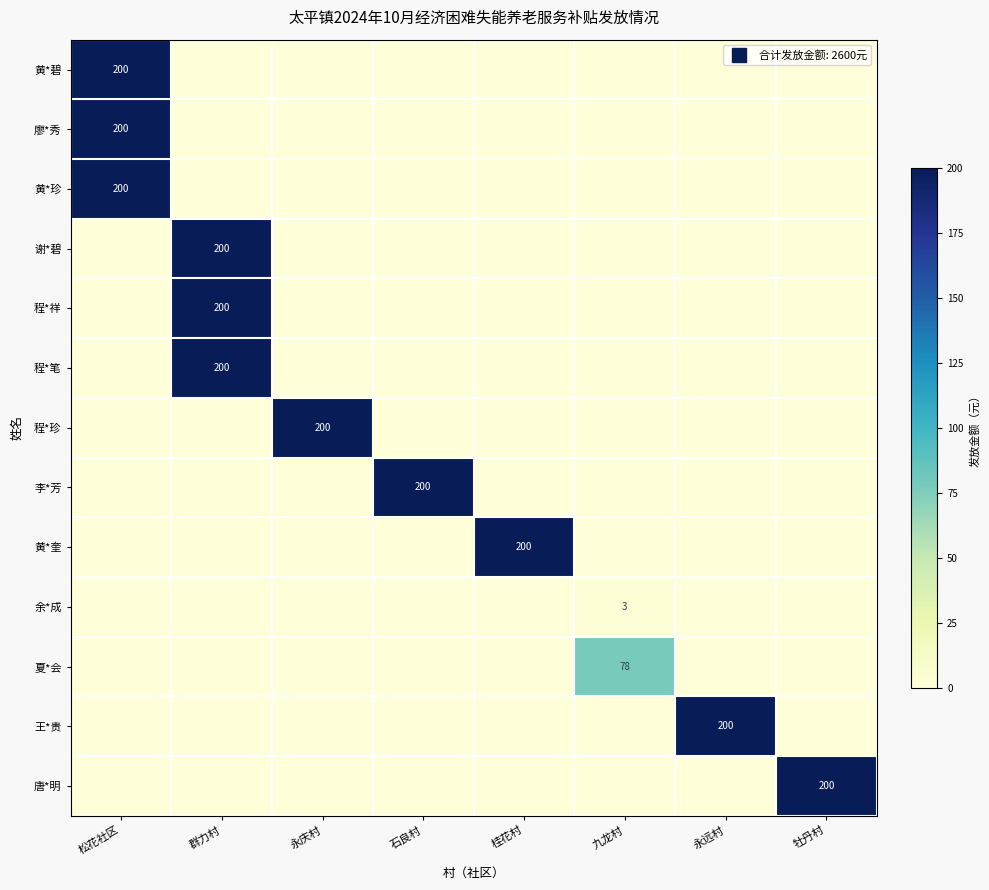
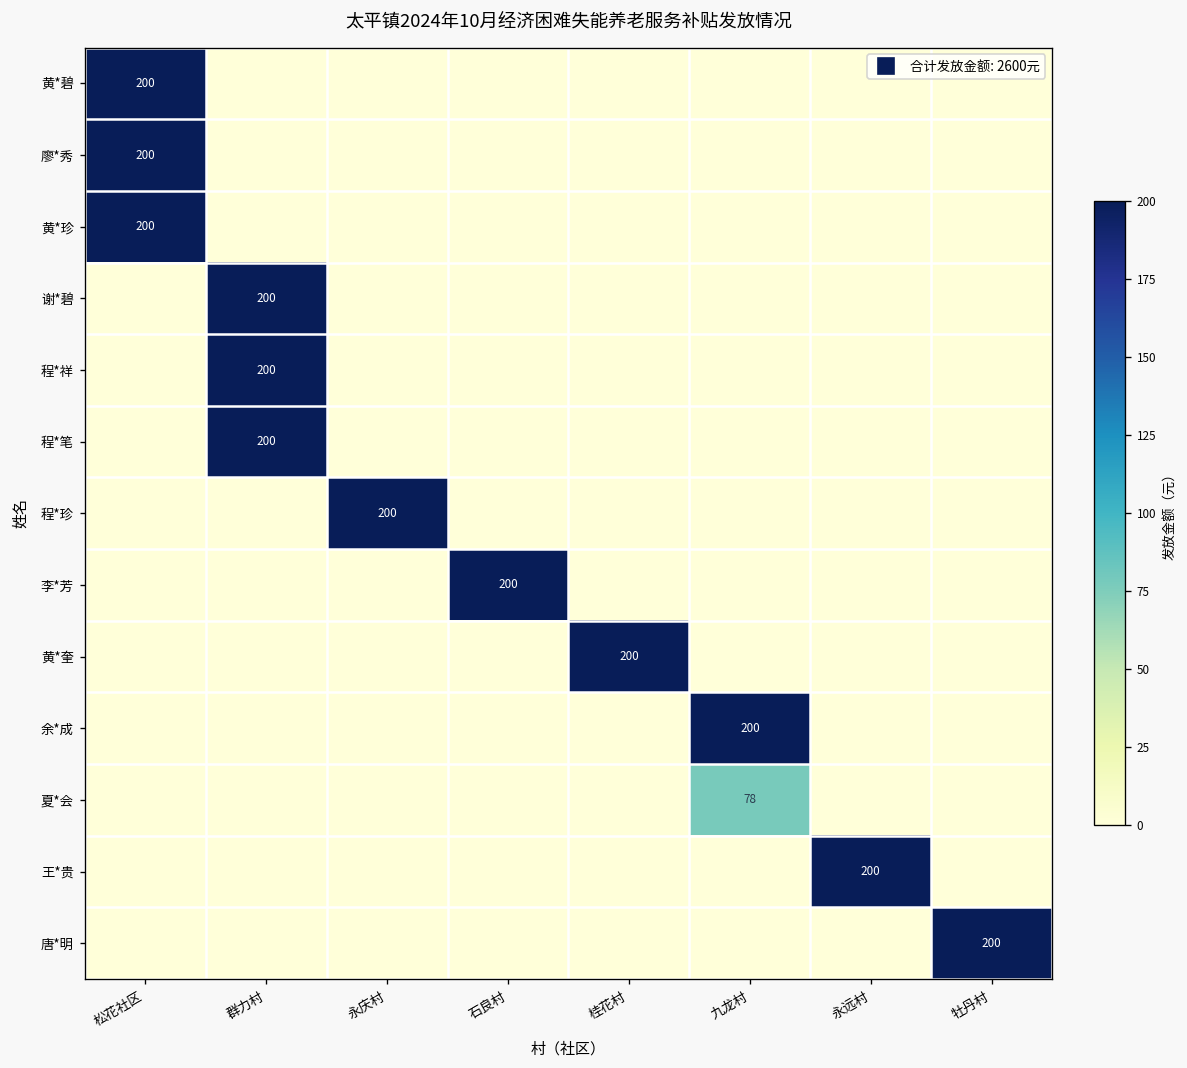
  {
    "黄*碧": {
      "松花社区": 200
    },
    "廖*秀": {
      "松花社区": 200
    },
    "黄*珍": {
      "松花社区": 200
    },
    "谢*碧": {
      "群力村": 200
    },
    "程*祥": {
      "群力村": 200
    },
    "程*笔": {
      "群力村": 200
    },
    "程*珍": {
      "永庆村": 200
    },
    "李*芳": {
      "石良村": 200
    },
    "黄*奎": {
      "桂花村": 200
    },
    "余*成": {
-     "九龙村": 3
+     "九龙村": 200
    },
    "夏*会": {
      "九龙村": 78
    },
    "王*贵": {
      "永远村": 200
    },
    "唐*明": {
      "牡丹村": 200
    }
  }
